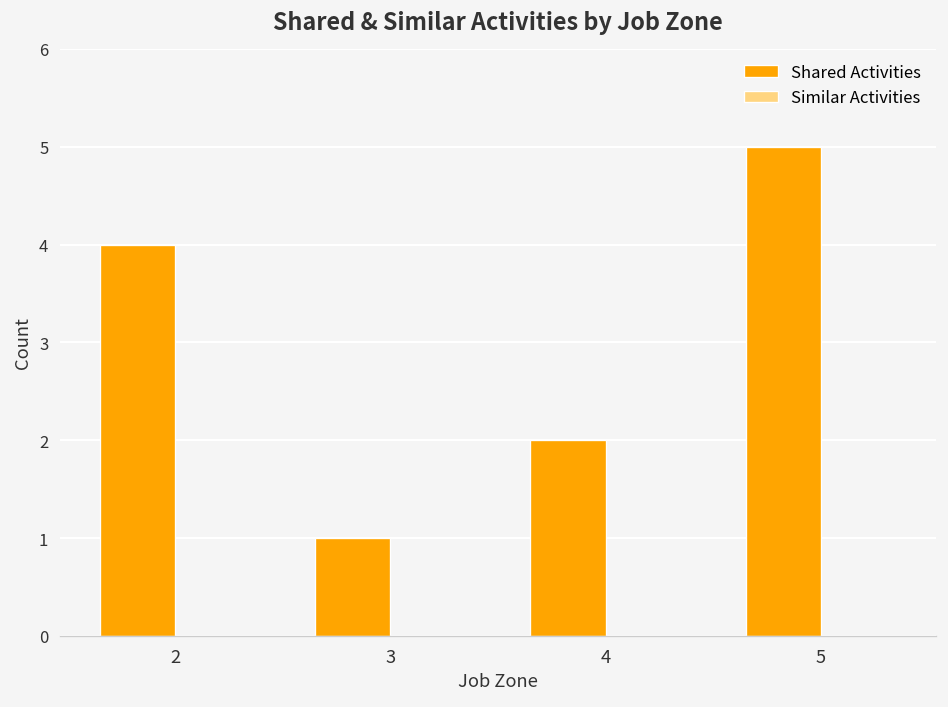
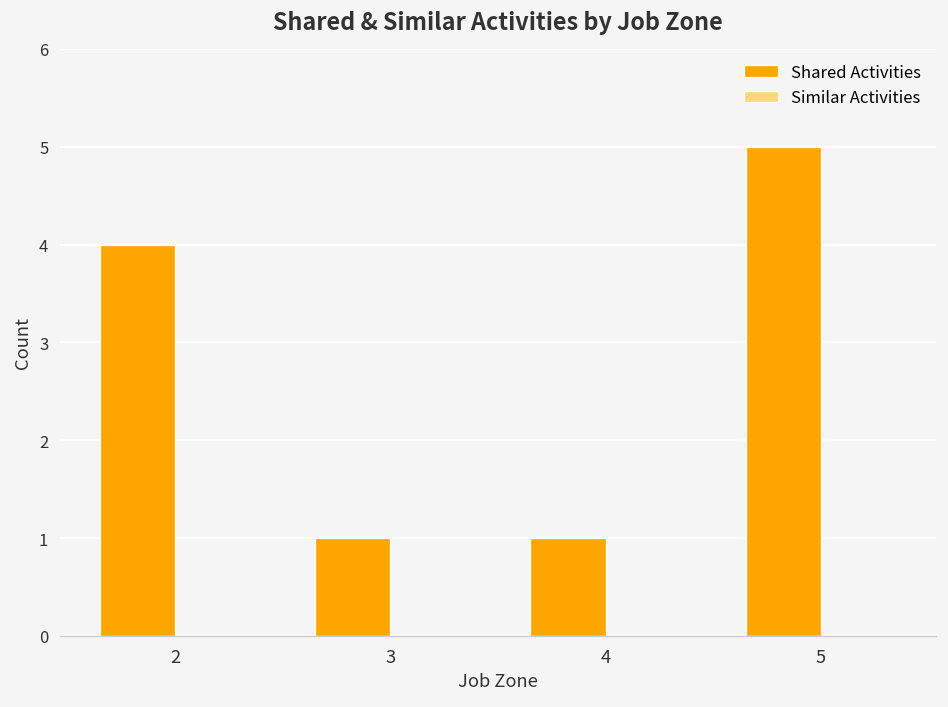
  {
    "Shared Activities": {
      "2": 4,
      "3": 1,
-     "4": 2,
+     "4": 1,
      "5": 5
    },
    "Similar Activities": {
      "2": 0,
      "3": 0,
      "4": 0,
      "5": 0
    }
  }
